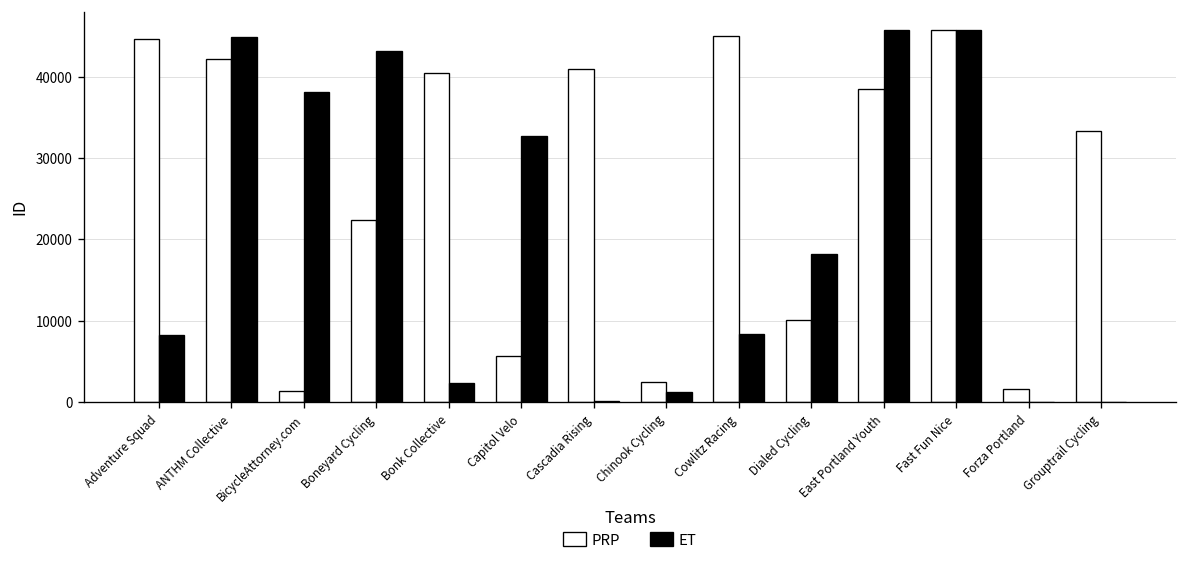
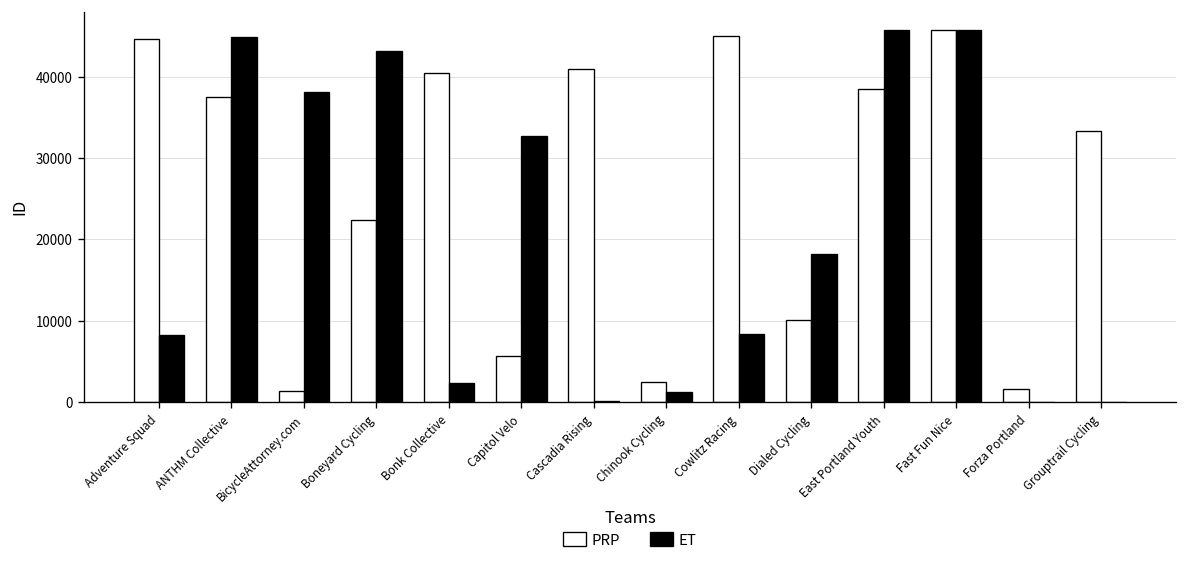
  {
    "PRP": {
      "Adventure Squad": 45000,
-     "ANTHM Collective": 42000,
+     "ANTHM Collective": 38000,
      "BicycleAttorney.com": 1000,
      "Boneyard Cycling": 22000,
      "Bonk Collective": 40000,
      "Capitol Velo": 6000,
      "Cascadia Rising": 41000,
      "Chinook Cycling": 2000,
      "Cowlitz Racing": 45000,
      "Dialed Cycling": 10000,
      "East Portland Youth": 39000,
      "Fast Fun Nice": 46000,
      "Forza Portland": 2000,
      "Grouptrail Cycling": 33000
    },
    "ET": {
      "Adventure Squad": 8000,
      "ANTHM Collective": 45000,
      "BicycleAttorney.com": 38000,
      "Boneyard Cycling": 43000,
      "Bonk Collective": 2000,
      "Capitol Velo": 33000,
      "Chinook Cycling": 1000,
      "Cowlitz Racing": 8000,
      "Dialed Cycling": 18000,
      "East Portland Youth": 46000,
      "Fast Fun Nice": 46000
    }
  }
